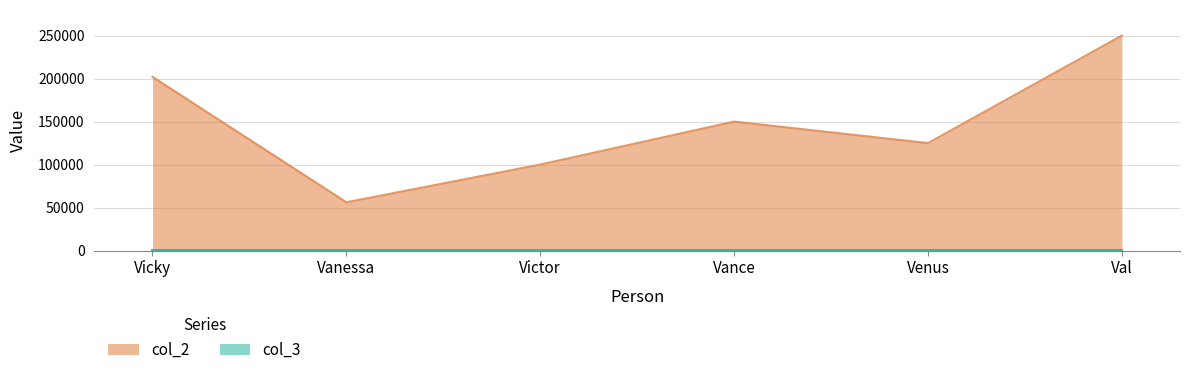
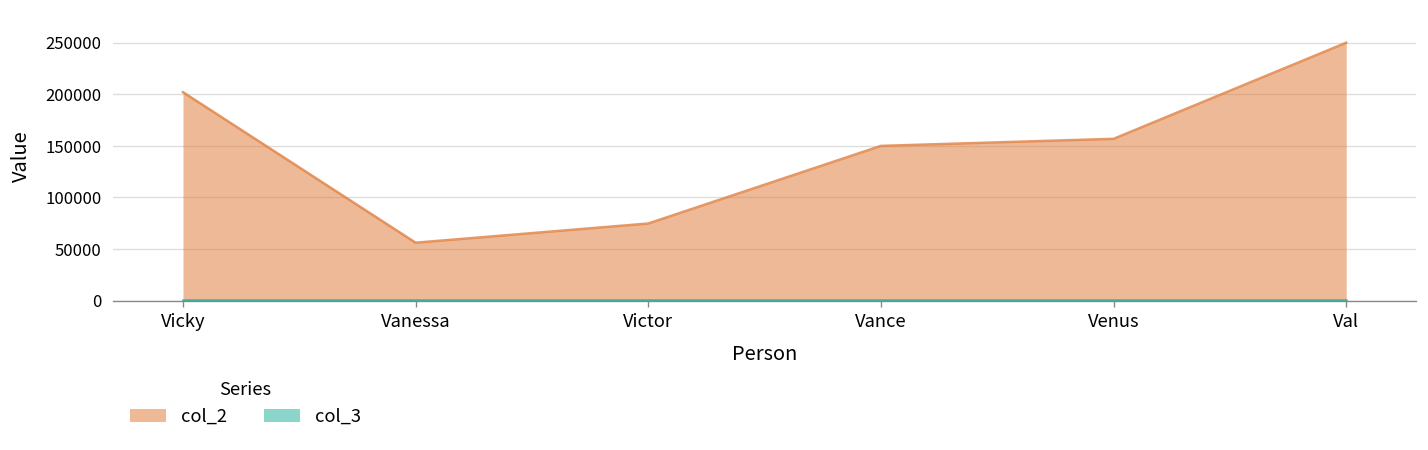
  {
    "col_2": {
      "Vicky": 200000,
      "Vanessa": 60000,
-     "Victor": 100000,
+     "Victor": 70000,
      "Vance": 150000,
-     "Venus": 130000,
+     "Venus": 160000,
      "Val": 250000
    },
    "col_3": {
      "Vicky": 0,
      "Vanessa": 0,
      "Victor": 0,
      "Vance": 0,
      "Venus": 0,
      "Val": 0
    }
  }
